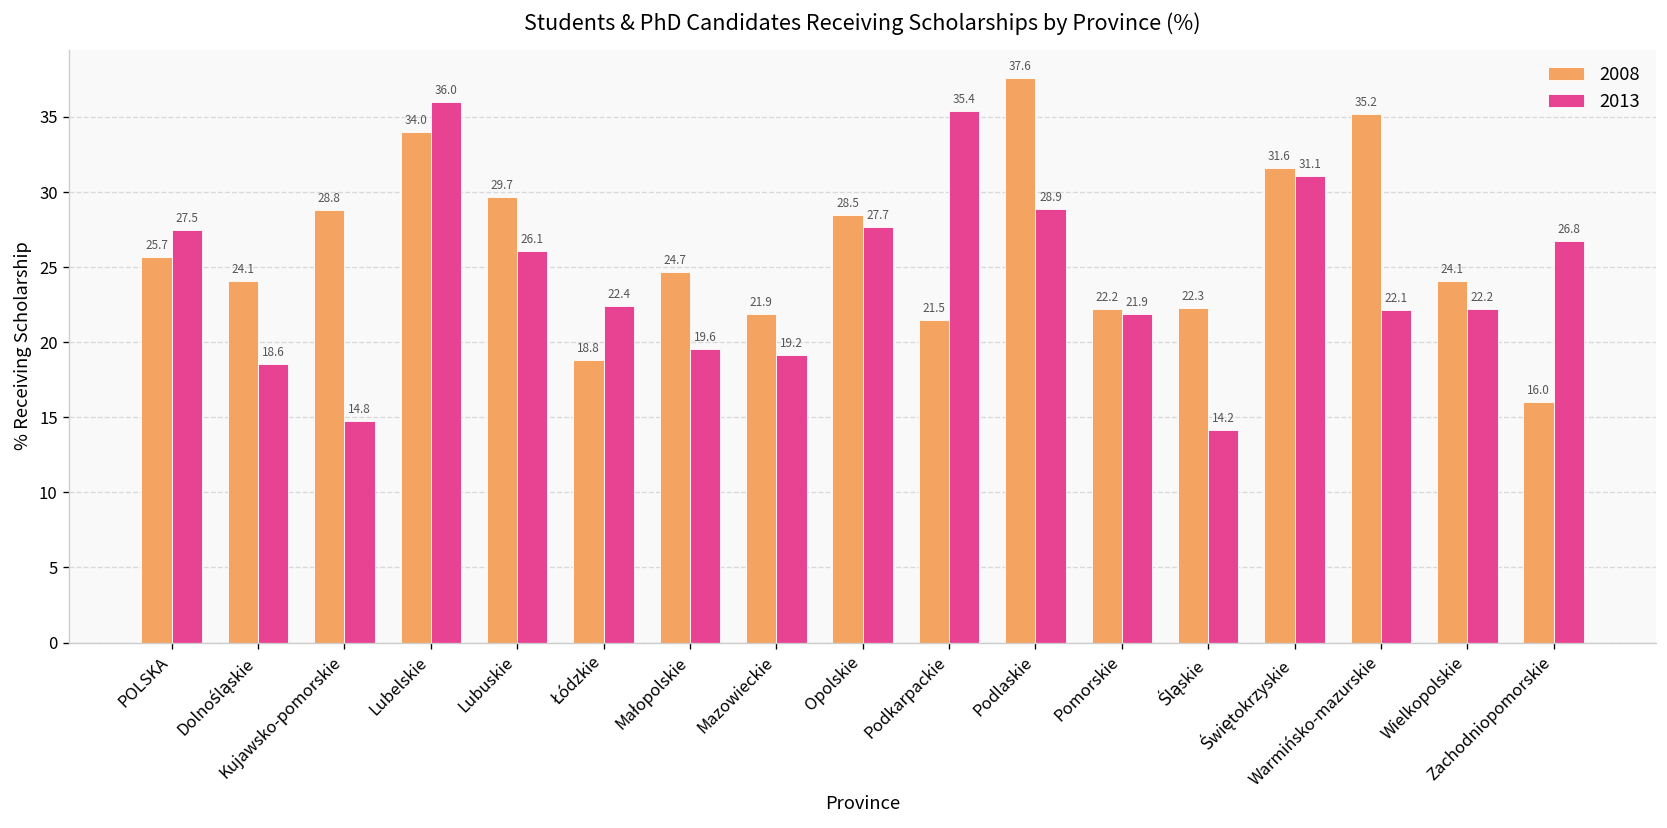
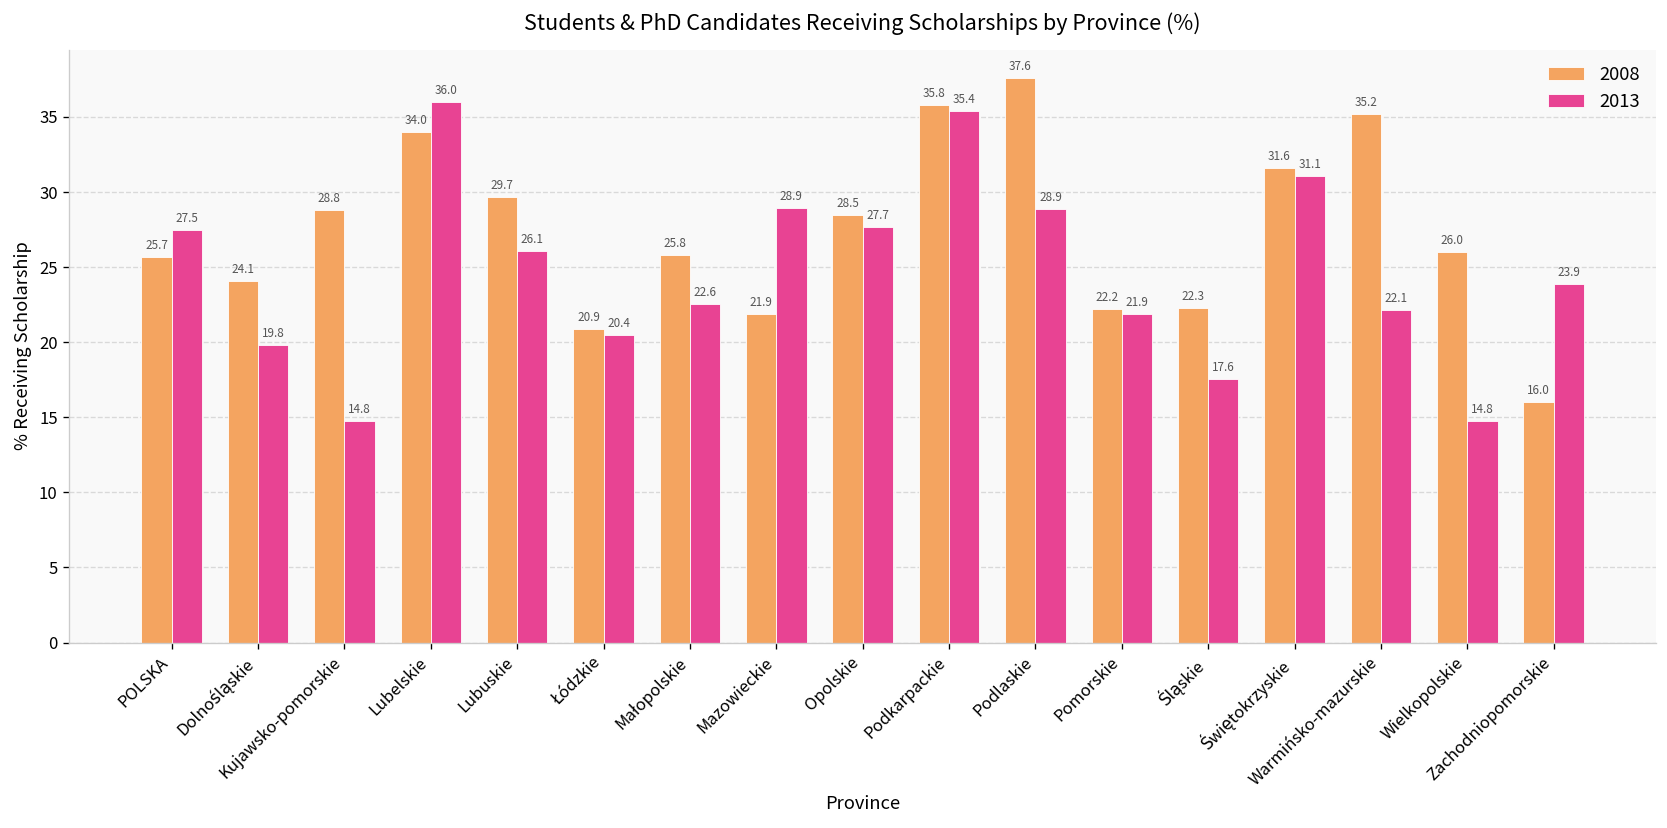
  {
    "2008": {
      "POLSKA": 25.7,
      "Dolnośląskie": 24.1,
      "Kujawsko-pomorskie": 28.8,
      "Lubelskie": 34.0,
      "Lubuskie": 29.7,
-     "Łódzkie": 18.8,
-     "Małopolskie": 24.7,
+     "Łódzkie": 20.9,
+     "Małopolskie": 25.8,
      "Mazowieckie": 21.9,
      "Opolskie": 28.5,
-     "Podkarpackie": 21.5,
+     "Podkarpackie": 35.8,
      "Podlaskie": 37.6,
      "Pomorskie": 22.2,
      "Śląskie": 22.3,
      "Świętokrzyskie": 31.6,
      "Warmińsko-mazurskie": 35.2,
-     "Wielkopolskie": 24.1,
+     "Wielkopolskie": 26.0,
      "Zachodniopomorskie": 16.0
    },
    "2013": {
      "POLSKA": 27.5,
-     "Dolnośląskie": 18.6,
+     "Dolnośląskie": 19.8,
      "Kujawsko-pomorskie": 14.8,
      "Lubelskie": 36.0,
      "Lubuskie": 26.1,
-     "Łódzkie": 22.4,
-     "Małopolskie": 19.6,
-     "Mazowieckie": 19.2,
+     "Łódzkie": 20.4,
+     "Małopolskie": 22.6,
+     "Mazowieckie": 28.9,
      "Opolskie": 27.7,
      "Podkarpackie": 35.4,
      "Podlaskie": 28.9,
      "Pomorskie": 21.9,
-     "Śląskie": 14.2,
+     "Śląskie": 17.6,
      "Świętokrzyskie": 31.1,
      "Warmińsko-mazurskie": 22.1,
-     "Wielkopolskie": 22.2,
-     "Zachodniopomorskie": 26.8
+     "Wielkopolskie": 14.8,
+     "Zachodniopomorskie": 23.9
    }
  }
